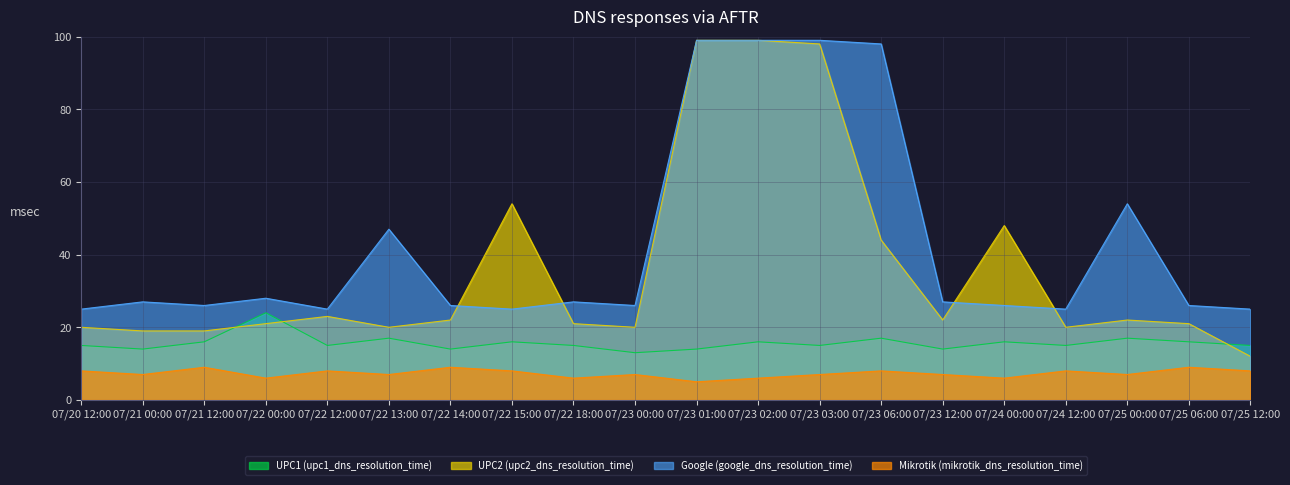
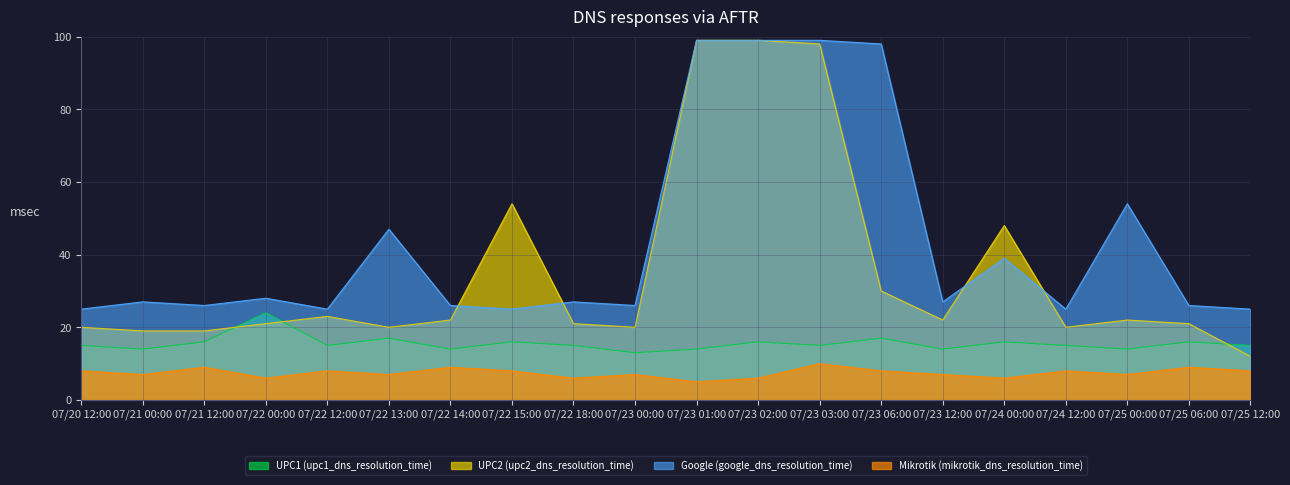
  {
    "UPC1 (upc1_dns_resolution_time)": {
      "07/20 12:00": 15,
      "07/21 00:00": 14,
      "07/21 12:00": 16,
      "07/22 00:00": 24,
      "07/22 12:00": 15,
      "07/22 13:00": 17,
      "07/22 14:00": 14,
      "07/22 15:00": 16,
      "07/22 18:00": 15,
      "07/23 00:00": 13,
      "07/23 01:00": 14,
      "07/23 02:00": 16,
      "07/23 03:00": 15,
      "07/23 06:00": 17,
      "07/23 12:00": 14,
      "07/24 00:00": 16,
      "07/24 12:00": 15,
-     "07/25 00:00": 17,
+     "07/25 00:00": 14,
      "07/25 06:00": 16,
      "07/25 12:00": 15
    },
    "UPC2 (upc2_dns_resolution_time)": {
      "07/20 12:00": 20,
      "07/21 00:00": 19,
      "07/21 12:00": 19,
      "07/22 00:00": 21,
      "07/22 12:00": 23,
      "07/22 13:00": 20,
      "07/22 14:00": 22,
      "07/22 15:00": 54,
      "07/22 18:00": 21,
      "07/23 00:00": 20,
      "07/23 03:00": 98,
-     "07/23 06:00": 44,
+     "07/23 06:00": 30,
      "07/23 12:00": 22,
      "07/24 00:00": 48,
      "07/24 12:00": 20,
      "07/25 00:00": 22,
      "07/25 06:00": 21,
      "07/25 12:00": 12
    },
    "Google (google_dns_resolution_time)": {
      "07/20 12:00": 25,
      "07/21 00:00": 27,
      "07/21 12:00": 26,
      "07/22 00:00": 28,
      "07/22 12:00": 25,
      "07/22 13:00": 47,
      "07/22 14:00": 26,
      "07/22 15:00": 25,
      "07/22 18:00": 27,
      "07/23 00:00": 26,
      "07/23 03:00": 99,
      "07/23 06:00": 98,
      "07/23 12:00": 27,
-     "07/24 00:00": 26,
+     "07/24 00:00": 39,
      "07/24 12:00": 25,
      "07/25 00:00": 54,
      "07/25 06:00": 26,
      "07/25 12:00": 25
    },
    "Mikrotik (mikrotik_dns_resolution_time)": {
      "07/20 12:00": 8,
      "07/21 00:00": 7,
      "07/21 12:00": 9,
      "07/22 00:00": 6,
      "07/22 12:00": 8,
      "07/22 13:00": 7,
      "07/22 14:00": 9,
      "07/22 15:00": 8,
      "07/22 18:00": 6,
      "07/23 00:00": 7,
      "07/23 01:00": 5,
      "07/23 02:00": 6,
-     "07/23 03:00": 7,
+     "07/23 03:00": 10,
      "07/23 06:00": 8,
      "07/23 12:00": 7,
      "07/24 00:00": 6,
      "07/24 12:00": 8,
      "07/25 00:00": 7,
      "07/25 06:00": 9,
      "07/25 12:00": 8
    }
  }
